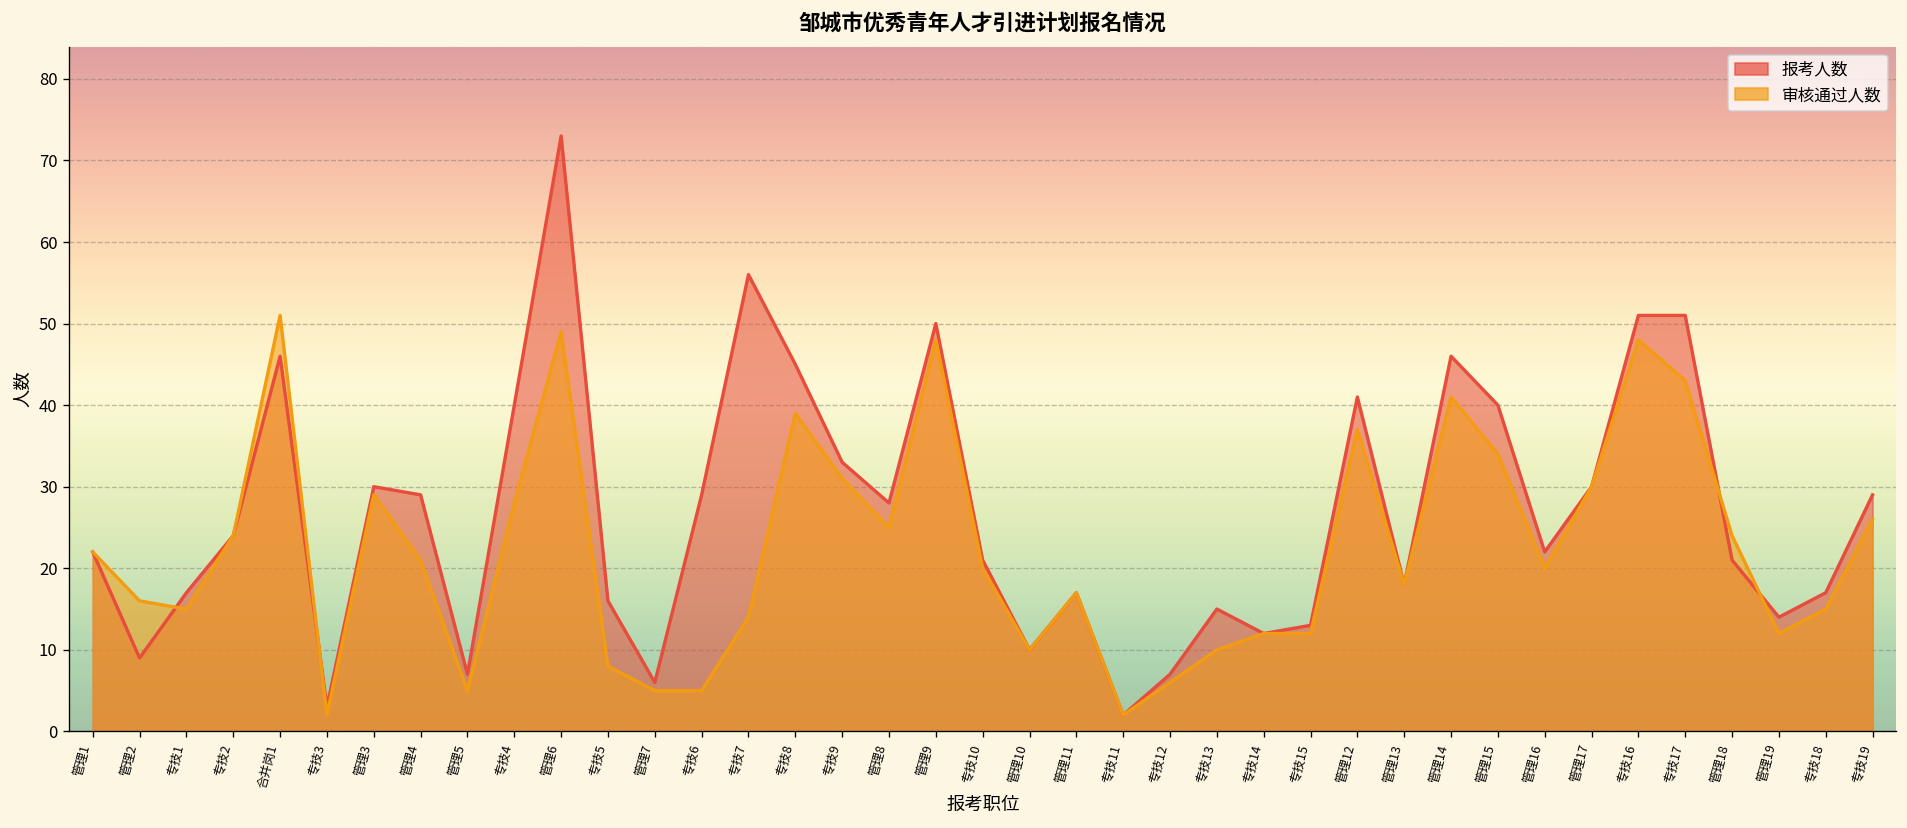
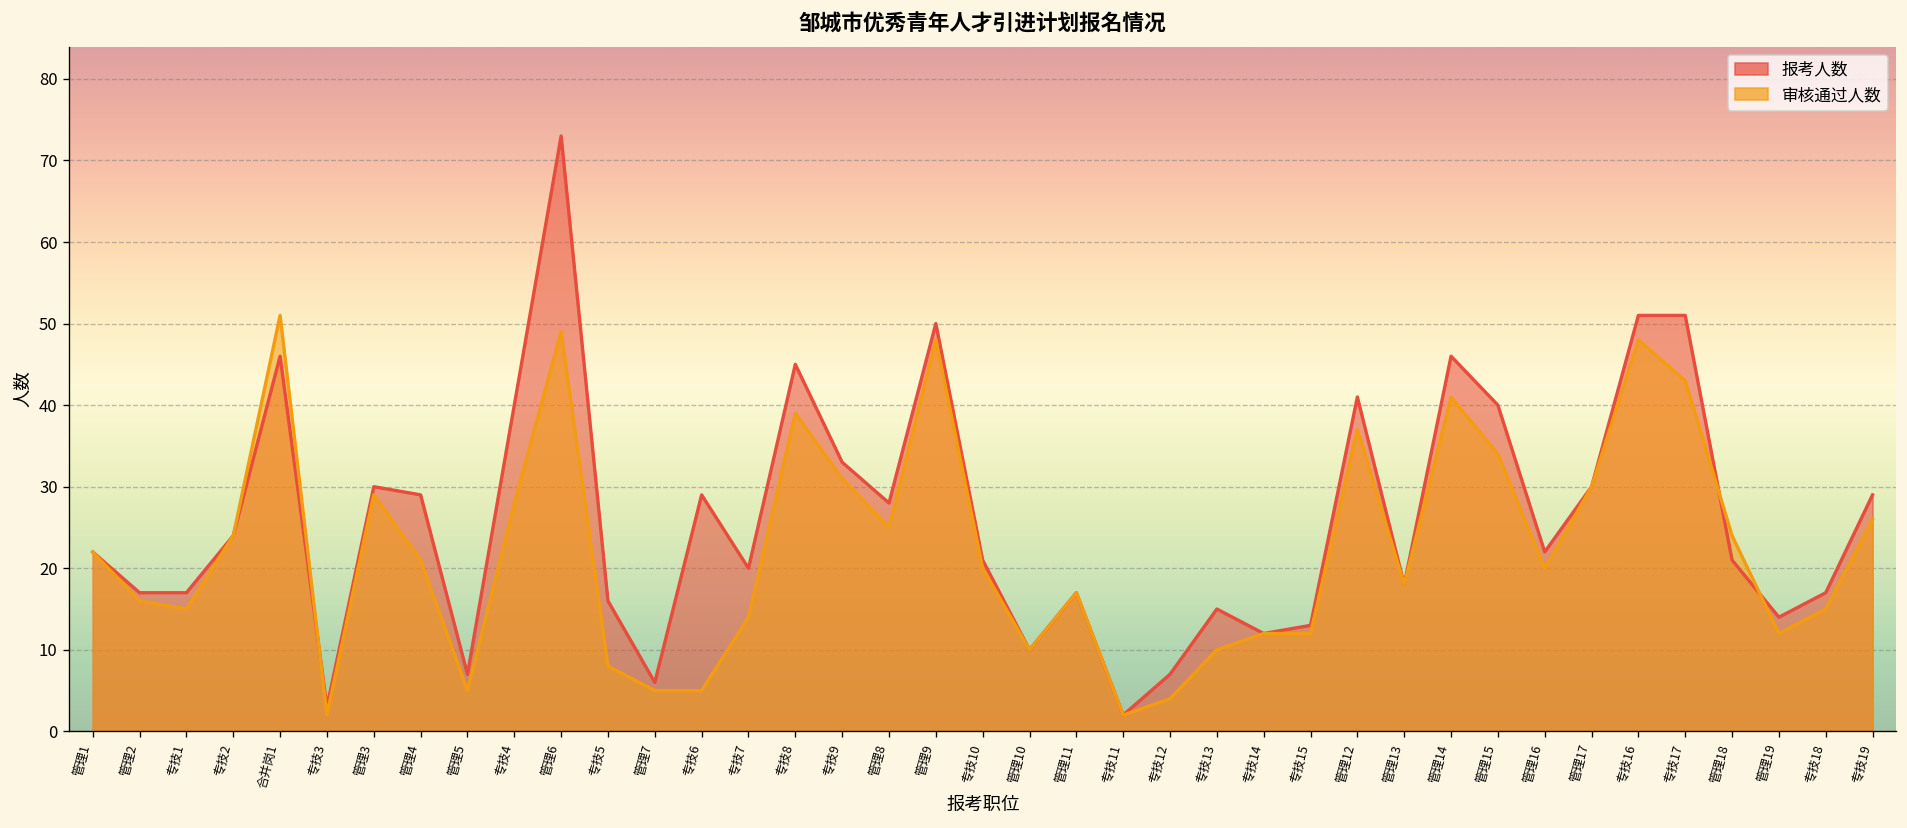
  {
    "报考人数": {
-     "管理2": 9,
+     "管理2": 17,
      "专技1": 17,
      "合并岗1": 46,
      "专技3": 3,
      "管理3": 30,
      "管理4": 29,
      "管理5": 7,
      "专技4": 40,
      "管理6": 73,
      "专技5": 16,
      "管理7": 6,
      "专技6": 29,
-     "专技7": 56,
+     "专技7": 20,
      "专技8": 45,
      "专技9": 33,
      "管理8": 28,
      "管理9": 50,
      "专技10": 21,
      "专技12": 7,
      "专技13": 15,
      "专技15": 13,
      "管理12": 41,
      "管理14": 46,
      "管理15": 40,
      "管理16": 22,
      "专技16": 51,
      "专技17": 51,
      "管理18": 21,
      "管理19": 14,
      "专技18": 17,
      "专技19": 29
    },
    "审核通过人数": {
      "管理2": 16,
      "专技1": 15,
      "合并岗1": 51,
      "专技3": 2,
      "管理3": 29,
      "管理4": 21,
      "管理5": 5,
      "专技4": 28,
      "管理6": 49,
      "专技5": 8,
      "管理7": 5,
      "专技6": 5,
      "专技7": 14,
      "专技8": 39,
      "专技9": 31,
      "管理8": 25,
      "管理9": 48,
      "专技10": 20,
-     "专技12": 6,
+     "专技12": 4,
      "专技13": 10,
      "专技15": 12,
      "管理12": 37,
      "管理14": 41,
      "管理15": 34,
      "管理16": 20,
      "专技16": 48,
      "专技17": 43,
      "管理18": 24,
      "管理19": 12,
      "专技18": 15,
      "专技19": 26
    }
  }
